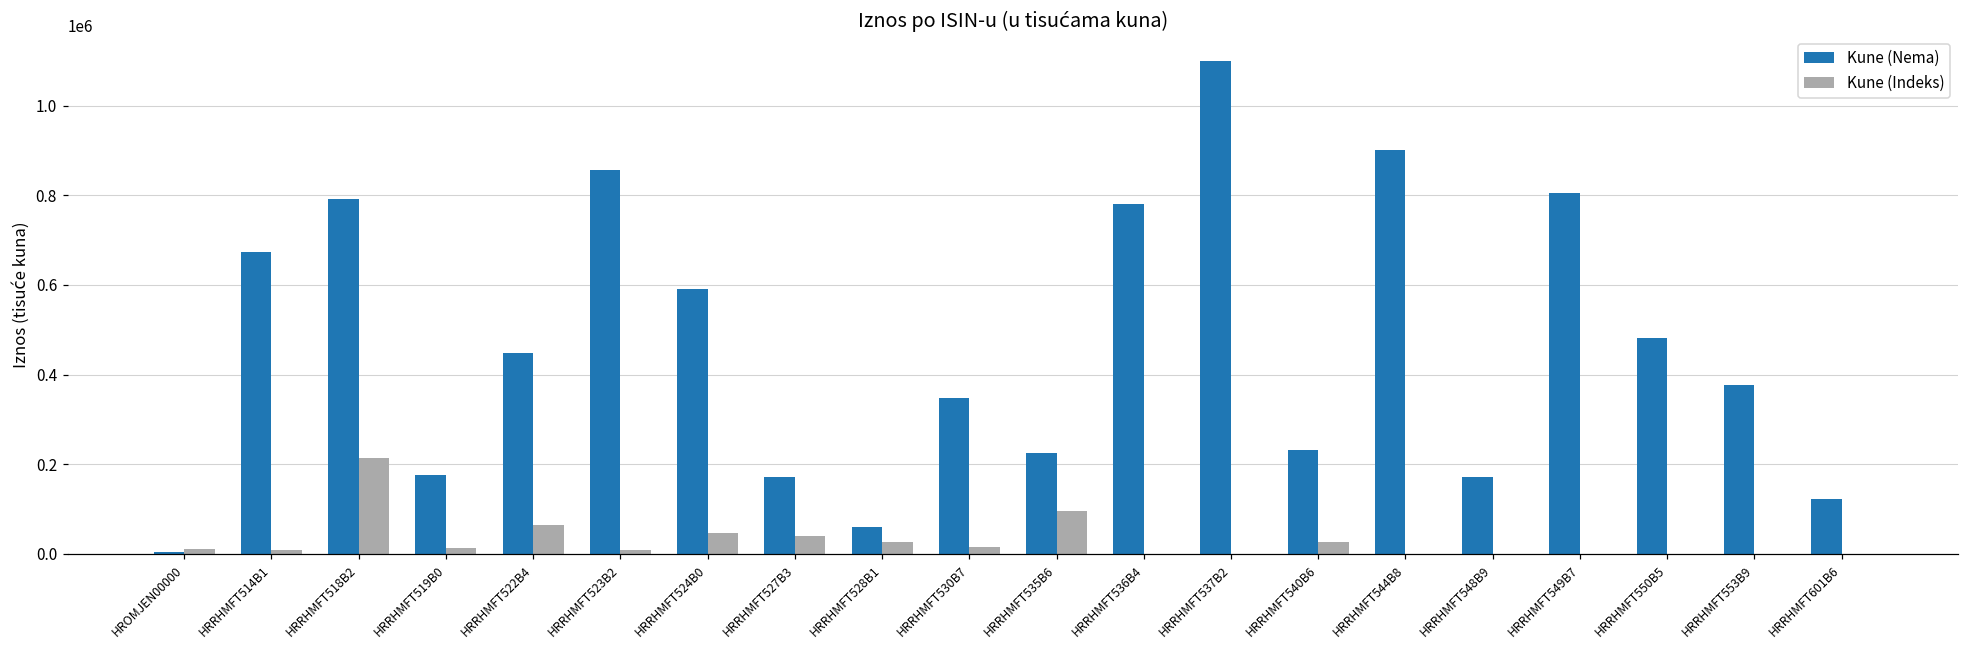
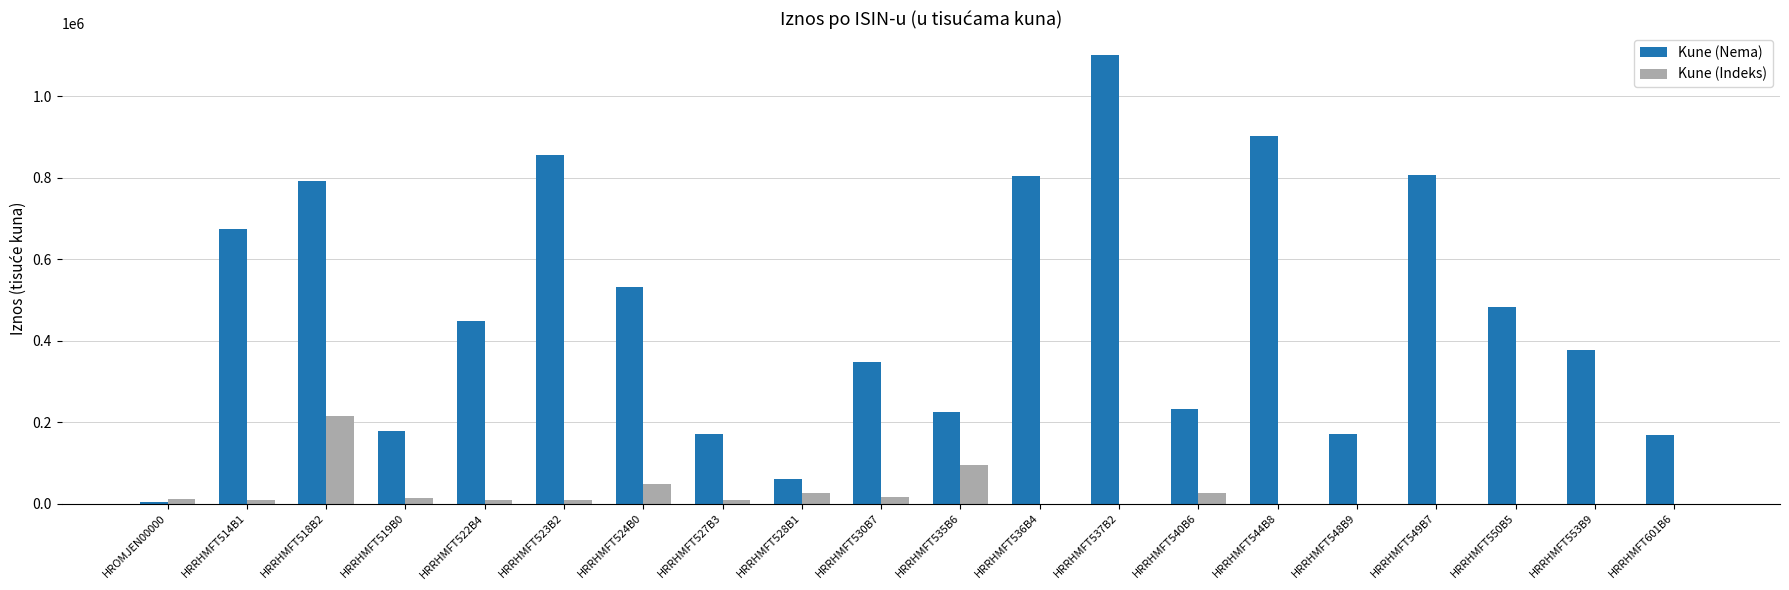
  {
    "Kune (Nema)": {
      "HRRHMFT514B1": 670000,
      "HRRHMFT518B2": 790000,
      "HRRHMFT519B0": 180000,
      "HRRHMFT522B4": 450000,
      "HRRHMFT523B2": 860000,
-     "HRRHMFT524B0": 590000,
+     "HRRHMFT524B0": 530000,
      "HRRHMFT527B3": 170000,
      "HRRHMFT528B1": 60000,
      "HRRHMFT530B7": 350000,
      "HRRHMFT535B6": 220000,
-     "HRRHMFT536B4": 780000,
+     "HRRHMFT536B4": 800000,
      "HRRHMFT537B2": 1100000,
      "HRRHMFT540B6": 230000,
      "HRRHMFT544B8": 900000,
      "HRRHMFT548B9": 170000,
      "HRRHMFT549B7": 810000,
      "HRRHMFT550B5": 480000,
      "HRRHMFT553B9": 380000,
-     "HRRHMFT601B6": 120000
+     "HRRHMFT601B6": 170000
    },
    "Kune (Indeks)": {
      "HROMJEN00000": 10000,
      "HRRHMFT514B1": 10000,
      "HRRHMFT518B2": 210000,
      "HRRHMFT519B0": 10000,
-     "HRRHMFT522B4": 60000,
+     "HRRHMFT522B4": 10000,
      "HRRHMFT523B2": 10000,
      "HRRHMFT524B0": 50000,
-     "HRRHMFT527B3": 40000,
+     "HRRHMFT527B3": 10000,
      "HRRHMFT528B1": 30000,
      "HRRHMFT530B7": 20000,
      "HRRHMFT535B6": 90000,
      "HRRHMFT536B4": 0,
      "HRRHMFT537B2": 0,
      "HRRHMFT540B6": 30000,
      "HRRHMFT544B8": 0,
      "HRRHMFT548B9": 0,
      "HRRHMFT549B7": 0,
      "HRRHMFT550B5": 0,
      "HRRHMFT553B9": 0,
      "HRRHMFT601B6": 0
    }
  }
